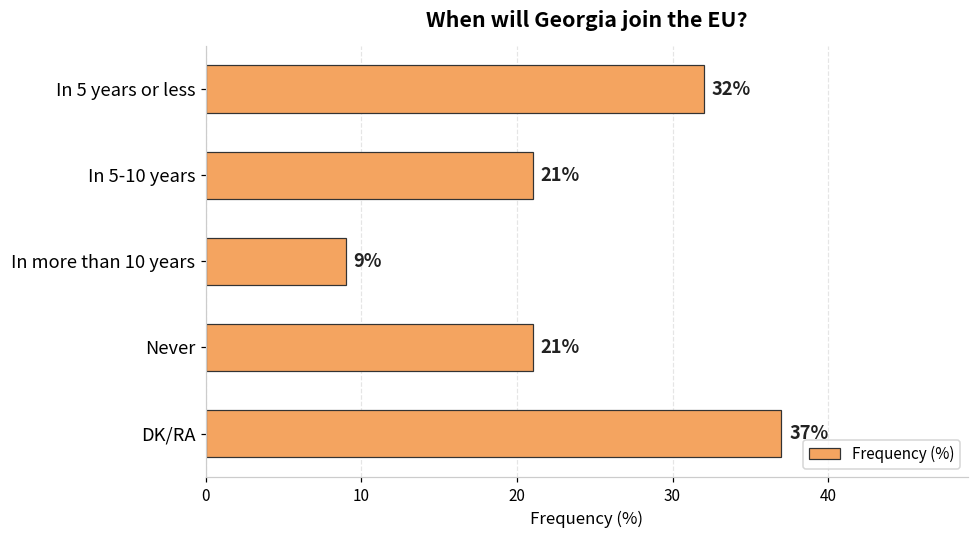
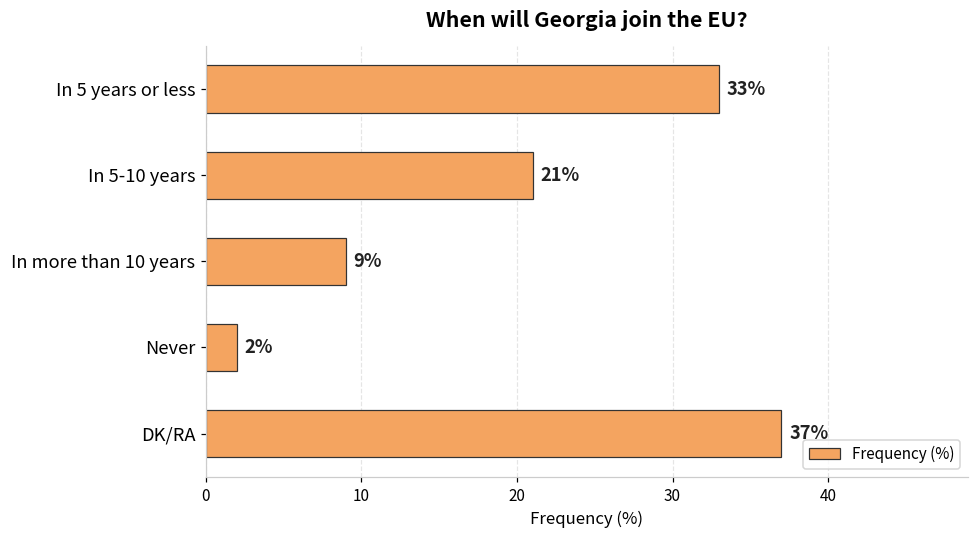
  {
-   "In 5 years or less": "32%",
+   "In 5 years or less": "33%",
    "In 5-10 years": "21%",
    "In more than 10 years": "9%",
-   "Never": "21%"
+   "Never": "2%"
  }
